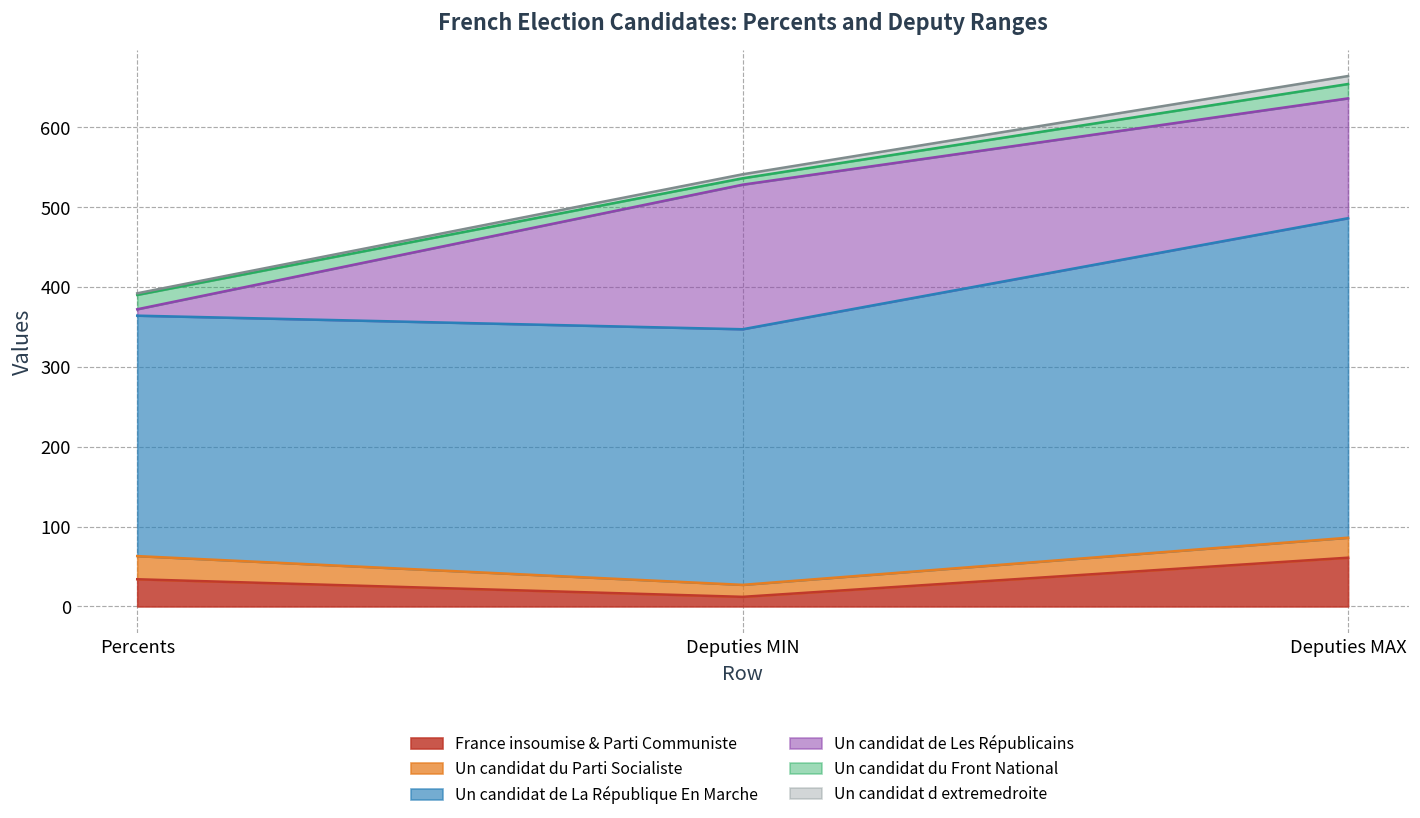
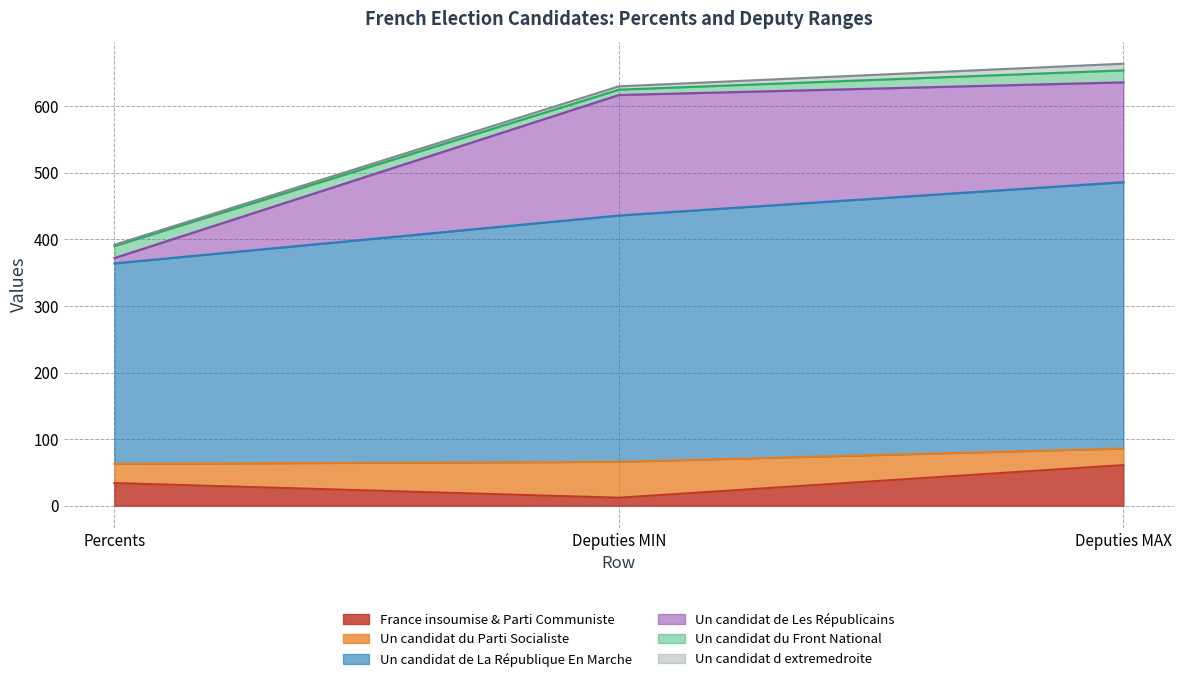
  {
    "France insoumise & Parti Communiste": {
      "Percents": 30,
      "Deputies MIN": 10,
      "Deputies MAX": 60
    },
    "Un candidat du Parti Socialiste": {
      "Percents": 30,
-     "Deputies MIN": 20,
+     "Deputies MIN": 50,
      "Deputies MAX": 30
    },
    "Un candidat de La République En Marche": {
      "Percents": 300,
-     "Deputies MIN": 320,
+     "Deputies MIN": 370,
      "Deputies MAX": 400
    },
    "Un candidat de Les Républicains": {
      "Percents": 10,
      "Deputies MIN": 180,
      "Deputies MAX": 150
    },
    "Un candidat du Front National": {
      "Deputies MIN": 10,
      "Deputies MAX": 20
    },
    "Un candidat d extremedroite": {
      "Deputies MIN": 10,
      "Deputies MAX": 10
    }
  }
